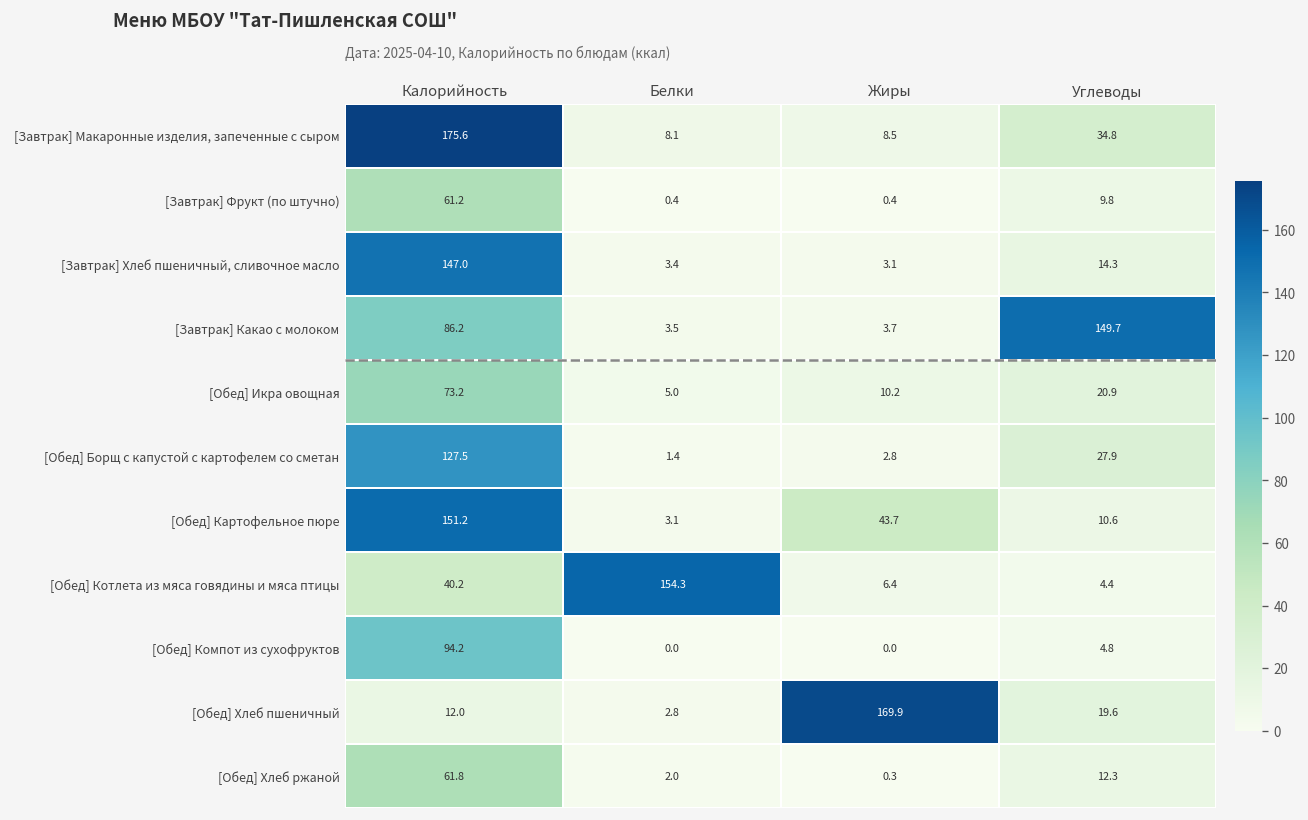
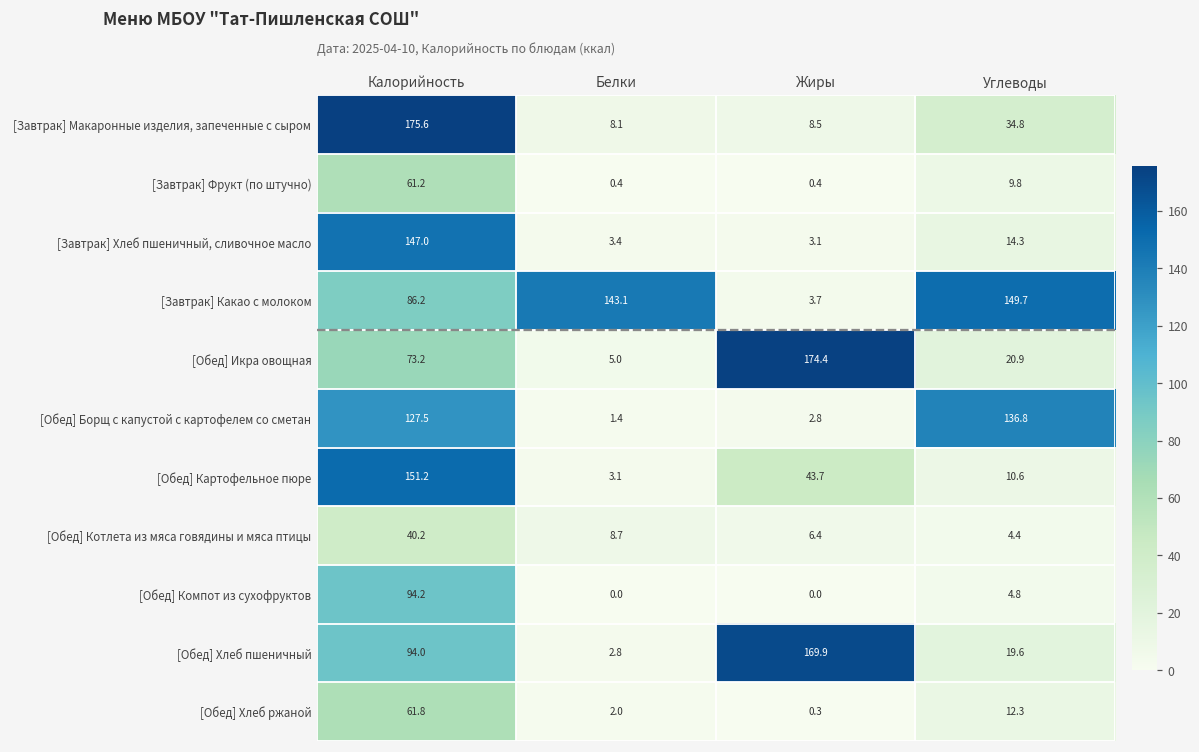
  {
    "[Завтрак] Макаронные изделия, запеченные с сыром": {
      "Калорийность": 175.6,
      "Белки": 8.1,
      "Жиры": 8.5,
      "Углеводы": 34.8
    },
    "[Завтрак] Фрукт (по штучно)": {
      "Калорийность": 61.2,
      "Белки": 0.4,
      "Жиры": 0.4,
      "Углеводы": 9.8
    },
    "[Завтрак] Хлеб пшеничный, сливочное масло": {
      "Калорийность": 147.0,
      "Белки": 3.4,
      "Жиры": 3.1,
      "Углеводы": 14.3
    },
    "[Завтрак] Какао с молоком": {
      "Калорийность": 86.2,
-     "Белки": 3.5,
+     "Белки": 143.1,
      "Жиры": 3.7,
      "Углеводы": 149.7
    },
    "[Обед] Икра овощная": {
      "Калорийность": 73.2,
      "Белки": 5.0,
-     "Жиры": 10.2,
+     "Жиры": 174.4,
      "Углеводы": 20.9
    },
    "[Обед] Борщ с капустой с картофелем со сметан": {
      "Калорийность": 127.5,
      "Белки": 1.4,
      "Жиры": 2.8,
-     "Углеводы": 27.9
+     "Углеводы": 136.8
    },
    "[Обед] Картофельное пюре": {
      "Калорийность": 151.2,
      "Белки": 3.1,
      "Жиры": 43.7,
      "Углеводы": 10.6
    },
    "[Обед] Котлета из мяса говядины и мяса птицы": {
      "Калорийность": 40.2,
-     "Белки": 154.3,
+     "Белки": 8.7,
      "Жиры": 6.4,
      "Углеводы": 4.4
    },
    "[Обед] Компот из сухофруктов": {
      "Калорийность": 94.2,
      "Белки": 0.0,
      "Жиры": 0.0,
      "Углеводы": 4.8
    },
    "[Обед] Хлеб пшеничный": {
-     "Калорийность": 12.0,
+     "Калорийность": 94.0,
      "Белки": 2.8,
      "Жиры": 169.9,
      "Углеводы": 19.6
    },
    "[Обед] Хлеб ржаной": {
      "Калорийность": 61.8,
      "Белки": 2.0,
      "Жиры": 0.3,
      "Углеводы": 12.3
    }
  }
